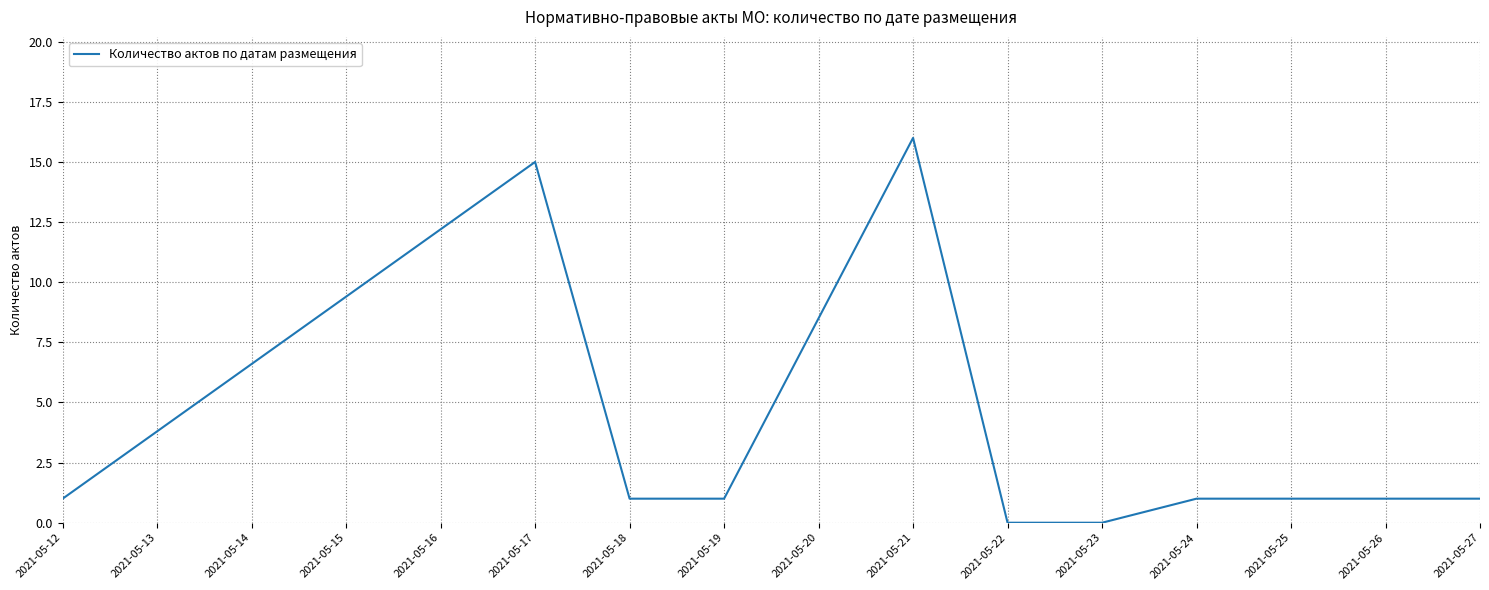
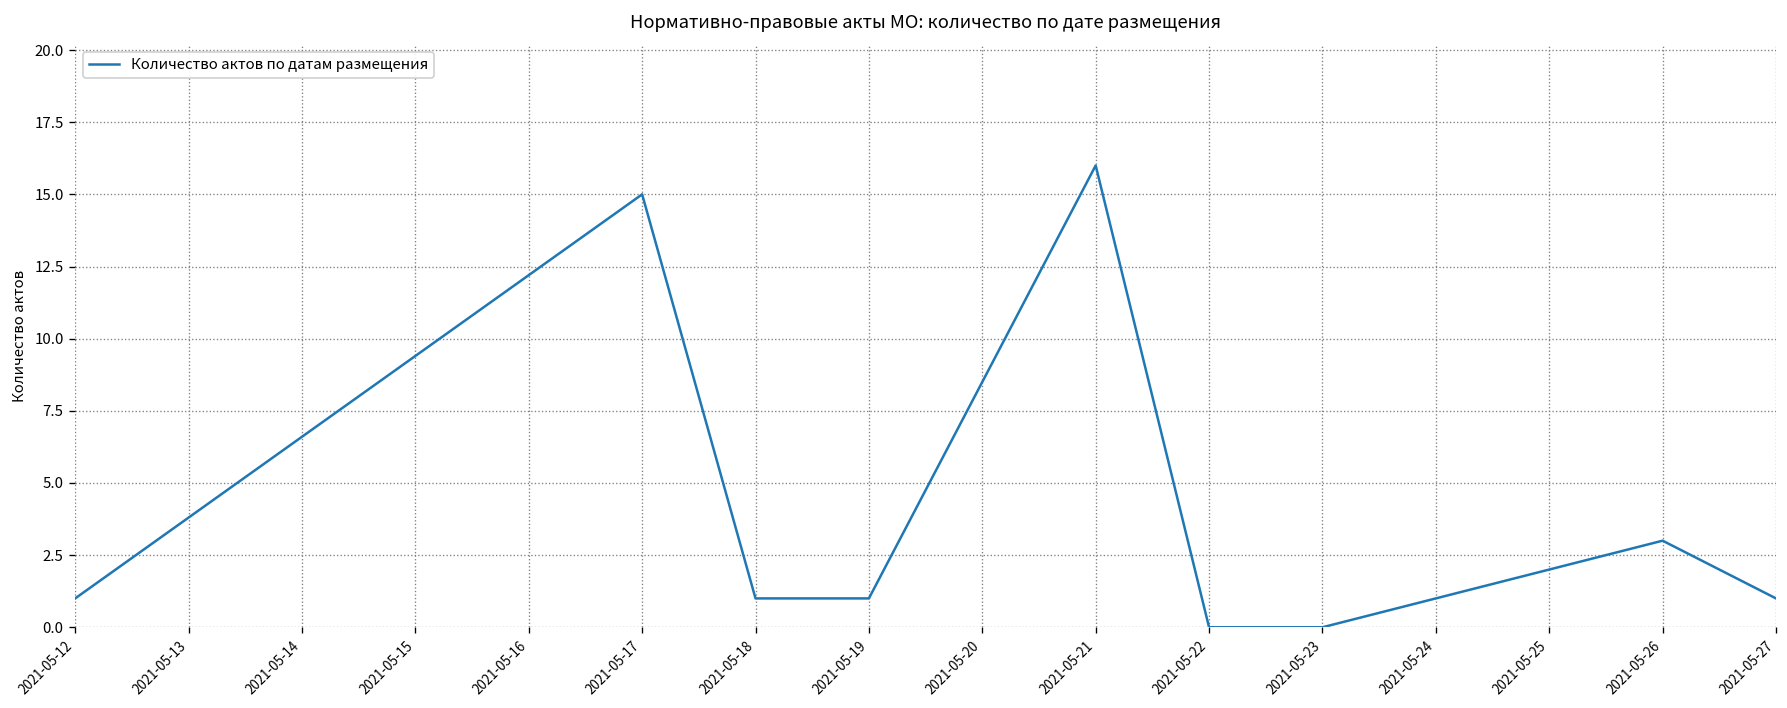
  {
    "2021-05-12": 1,
    "2021-05-17": 15,
    "2021-05-18": 1,
    "2021-05-19": 1,
    "2021-05-21": 16,
    "2021-05-22": 0,
    "2021-05-23": 0,
    "2021-05-24": 1,
-   "2021-05-26": 1,
+   "2021-05-26": 3,
    "2021-05-27": 1
  }
